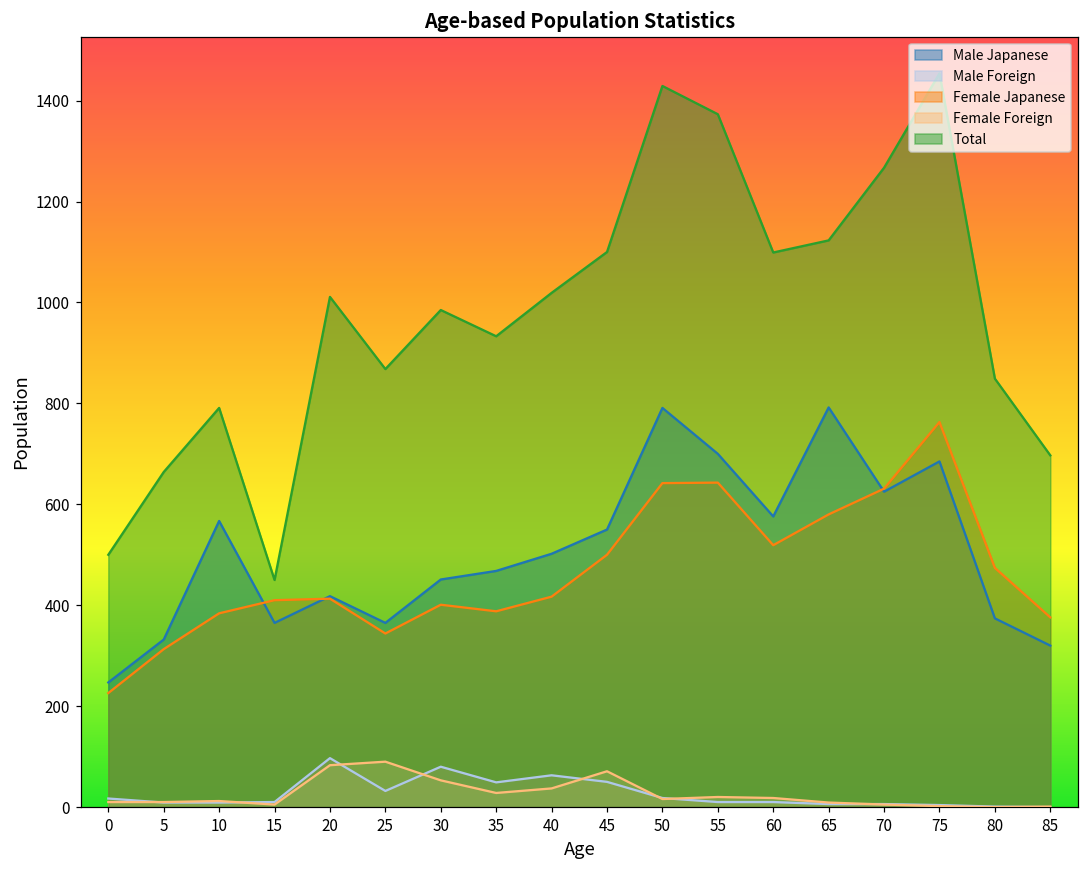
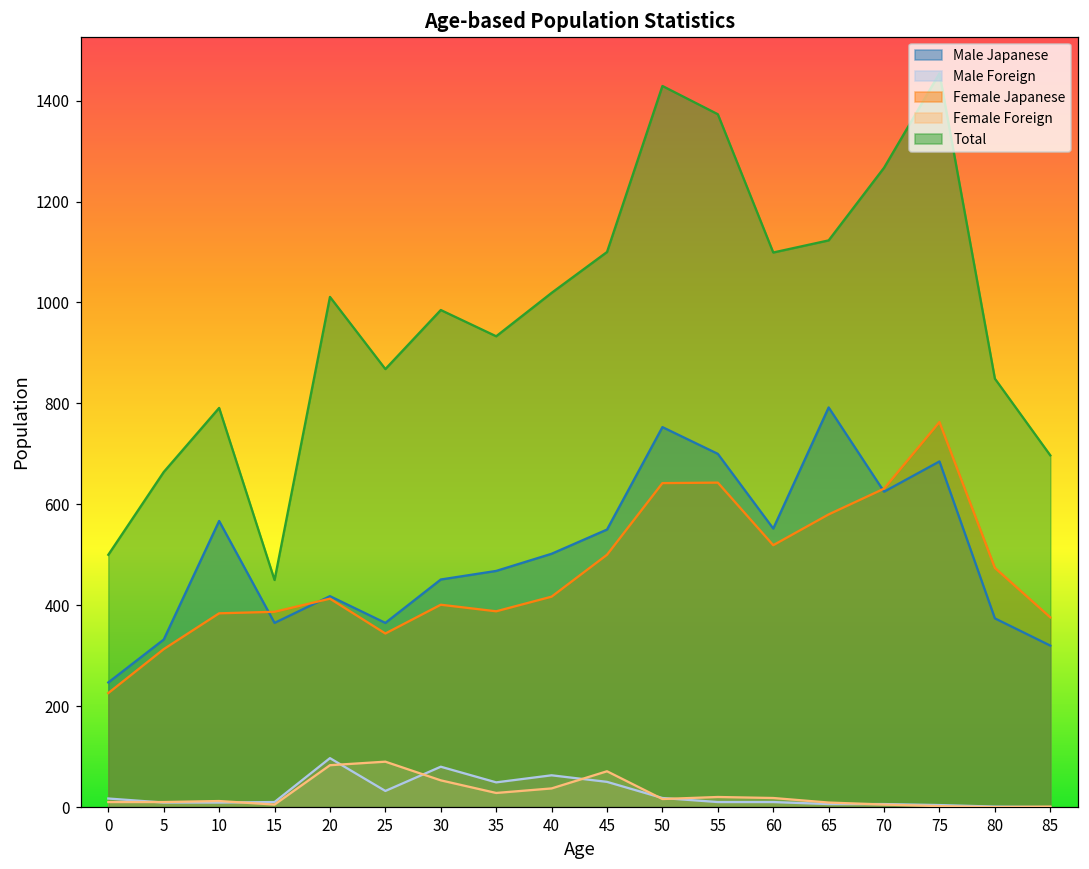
  {
    "Male Japanese": {
      "0": 250,
      "5": 330,
      "10": 570,
      "15": 370,
      "25": 370,
      "30": 450,
      "35": 470,
      "40": 500,
      "45": 550,
-     "50": 790,
+     "50": 750,
      "55": 700,
-     "60": 580,
+     "60": 550,
      "65": 790,
      "70": 630,
      "75": 690,
      "80": 370,
      "85": 320
    },
    "Male Foreign": {
      "0": 20,
      "20": 100,
      "25": 30,
      "30": 80,
      "35": 50,
      "40": 60,
      "45": 50,
      "55": 10,
      "60": 10
    },
    "Female Japanese": {
      "0": 230,
      "5": 310,
      "10": 380,
-     "15": 410,
+     "15": 390,
      "25": 340,
      "30": 400,
      "35": 390,
      "40": 420,
      "45": 500,
      "50": 640,
      "55": 640,
      "60": 520,
      "65": 580,
      "70": 630,
      "75": 760,
      "80": 470,
      "85": 380
    },
    "Female Foreign": {
      "0": 10,
      "20": 80,
      "25": 90,
      "30": 50,
      "35": 30,
      "40": 40,
      "45": 70,
      "55": 20,
      "60": 20
    },
    "Total": {
      "0": 500,
      "5": 660,
      "10": 790,
      "15": 450,
      "20": 1010,
      "25": 870,
      "30": 990,
      "35": 930,
      "40": 1020,
      "45": 1100,
      "50": 1430,
      "55": 1370,
      "60": 1100,
      "65": 1120,
      "70": 1270,
      "80": 850,
      "85": 700
    }
  }
